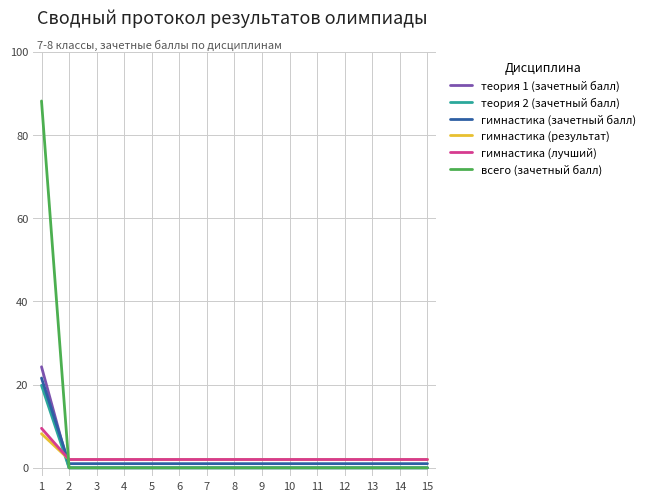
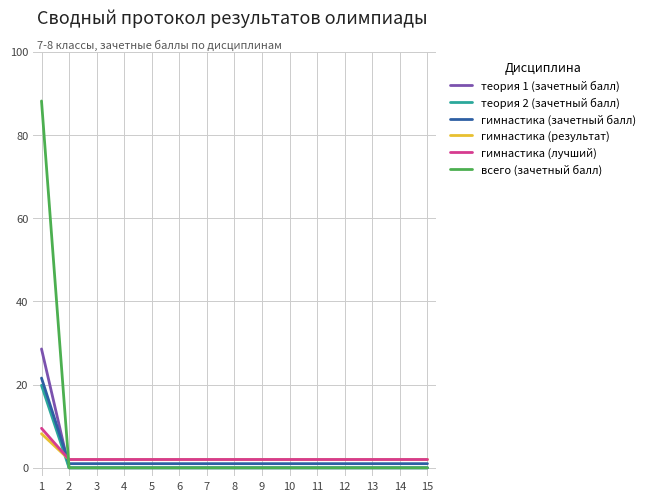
  {
    "теория 1 (зачетный балл)": {
-     "1": 24
+     "1": 29
    },
    "теория 2 (зачетный балл)": {
      "1": 20
    },
    "гимнастика (зачетный балл)": {
      "1": 22,
      "2": 1,
      "3": 1,
      "4": 1,
      "5": 1,
      "6": 1,
      "7": 1,
      "8": 1,
      "9": 1,
      "10": 1,
      "11": 1,
      "12": 1,
      "13": 1,
      "14": 1,
      "15": 1
    },
    "гимнастика (результат)": {
      "1": 8
    },
    "гимнастика (лучший)": {
      "1": 10
    },
    "всего (зачетный балл)": {
      "1": 88
    }
  }
